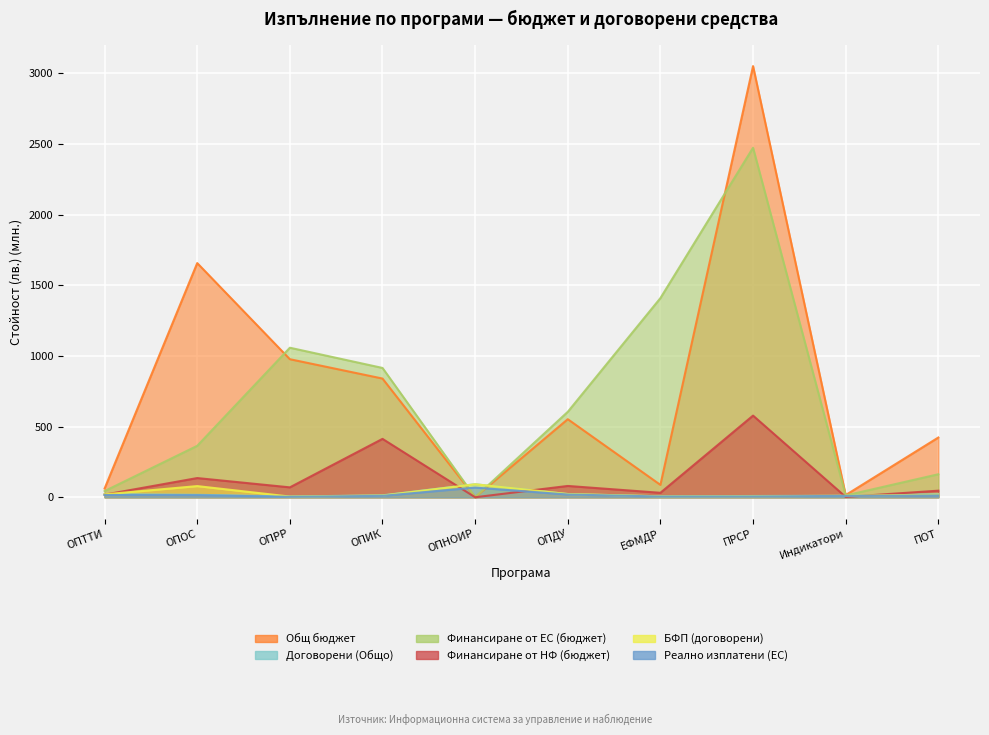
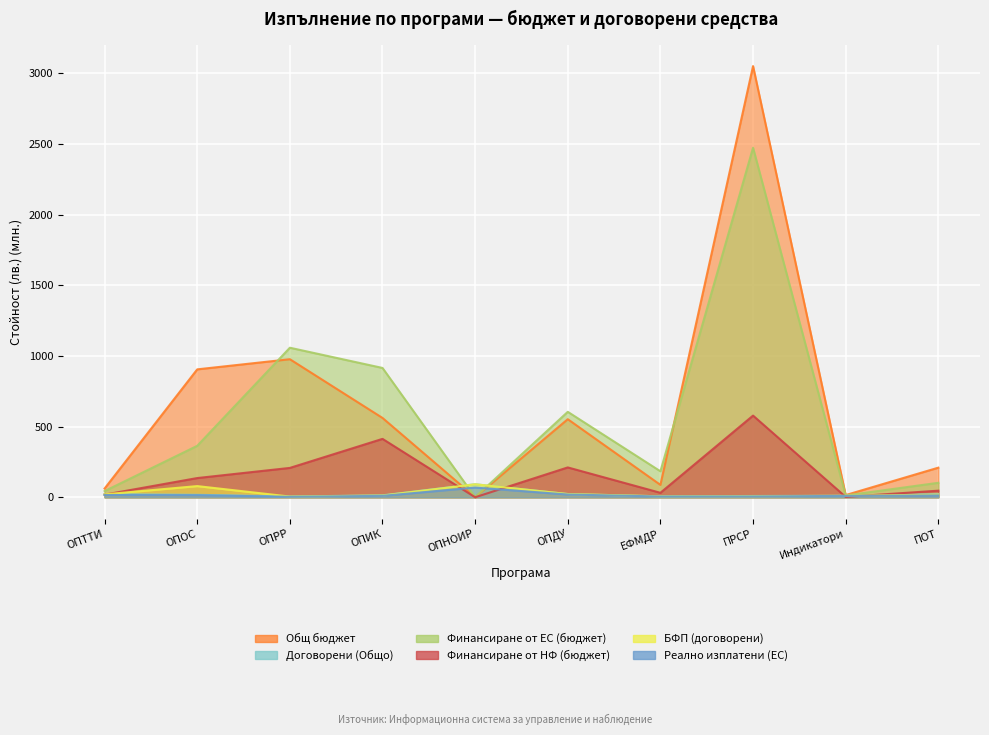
  {
    "Общ бюджет": {
      "ОПТТИ": 60,
-     "ОПОС": 1660,
+     "ОПОС": 910,
      "ОПРР": 980,
-     "ОПИК": 840,
+     "ОПИК": 560,
      "ОПДУ": 550,
      "ЕФМДР": 90,
      "ПРСР": 3050,
-     "ПОТ": 420
+     "ПОТ": 210
    },
    "Финансиране от ЕС (бюджет)": {
      "ОПТТИ": 40,
      "ОПОС": 360,
      "ОПРР": 1060,
      "ОПИК": 920,
      "ОПДУ": 600,
-     "ЕФМДР": 1410,
+     "ЕФМДР": 180,
      "ПРСР": 2470,
-     "ПОТ": 160
+     "ПОТ": 100
    },
    "Финансиране от НФ (бюджет)": {
      "ОПОС": 140,
-     "ОПРР": 70,
+     "ОПРР": 210,
      "ОПИК": 410,
-     "ОПДУ": 80,
+     "ОПДУ": 210,
      "ЕФМДР": 30,
      "ПРСР": 580,
      "ПОТ": 50
    },
    "БФП (договорени)": {
      "ОПОС": 80
    }
  }
